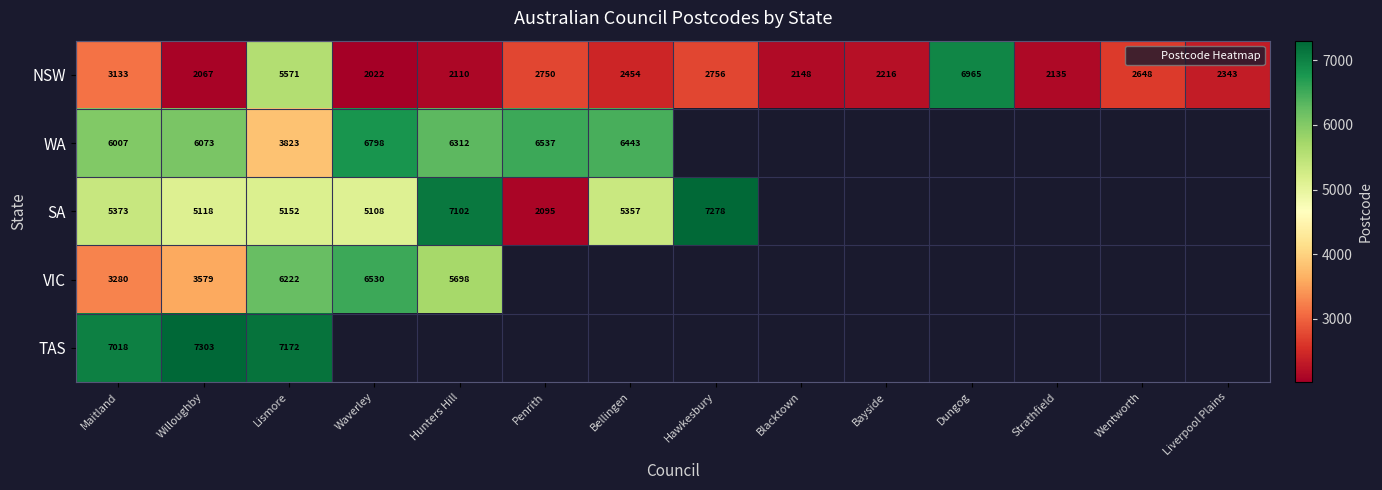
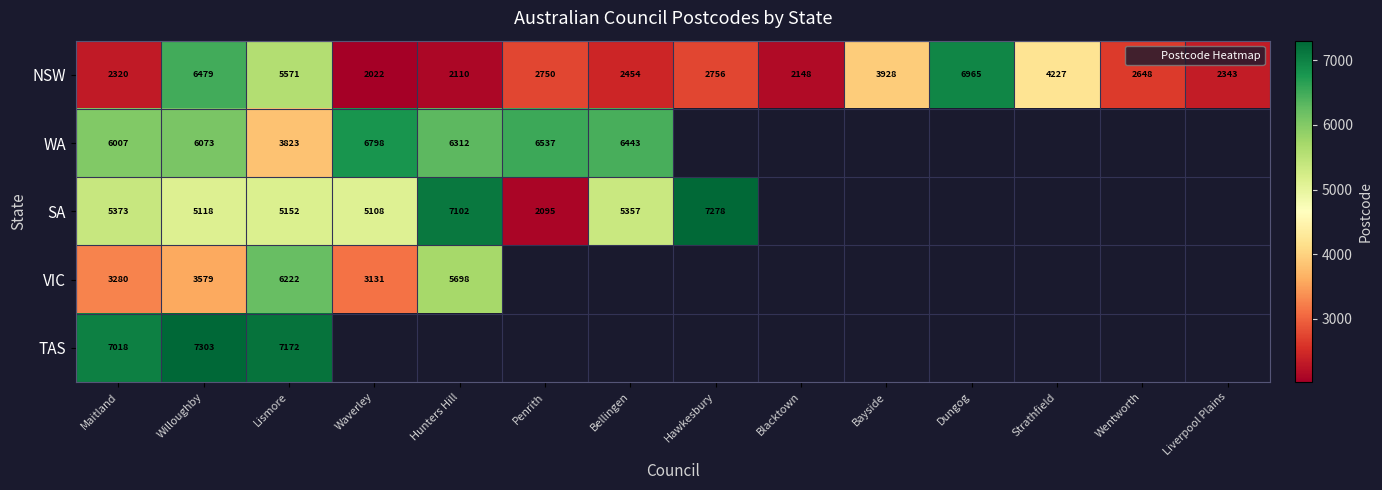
  {
    "NSW": {
-     "Maitland": 3133,
-     "Willoughby": 2067,
+     "Maitland": 2320,
+     "Willoughby": 6479,
      "Lismore": 5571,
      "Waverley": 2022,
      "Hunters Hill": 2110,
      "Penrith": 2750,
      "Bellingen": 2454,
      "Hawkesbury": 2756,
      "Blacktown": 2148,
-     "Bayside": 2216,
+     "Bayside": 3928,
      "Dungog": 6965,
-     "Strathfield": 2135,
+     "Strathfield": 4227,
      "Wentworth": 2648,
      "Liverpool Plains": 2343
    },
    "WA": {
      "Maitland": 6007,
      "Willoughby": 6073,
      "Lismore": 3823,
      "Waverley": 6798,
      "Hunters Hill": 6312,
      "Penrith": 6537,
      "Bellingen": 6443
    },
    "SA": {
      "Maitland": 5373,
      "Willoughby": 5118,
      "Lismore": 5152,
      "Waverley": 5108,
      "Hunters Hill": 7102,
      "Penrith": 2095,
      "Bellingen": 5357,
      "Hawkesbury": 7278
    },
    "VIC": {
      "Maitland": 3280,
      "Willoughby": 3579,
      "Lismore": 6222,
-     "Waverley": 6530,
+     "Waverley": 3131,
      "Hunters Hill": 5698
    },
    "TAS": {
      "Maitland": 7018,
      "Willoughby": 7303,
      "Lismore": 7172
    }
  }
